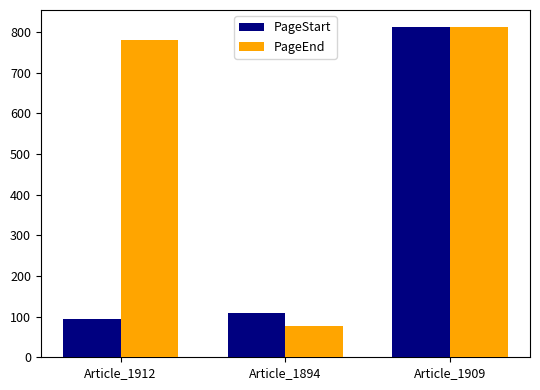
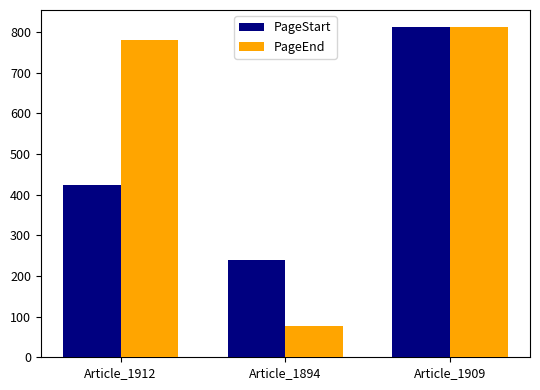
  {
    "PageStart": {
-     "Article_1912": 90,
-     "Article_1894": 110,
+     "Article_1912": 420,
+     "Article_1894": 240,
      "Article_1909": 810
    },
    "PageEnd": {
      "Article_1912": 780,
      "Article_1894": 80,
      "Article_1909": 810
    }
  }
